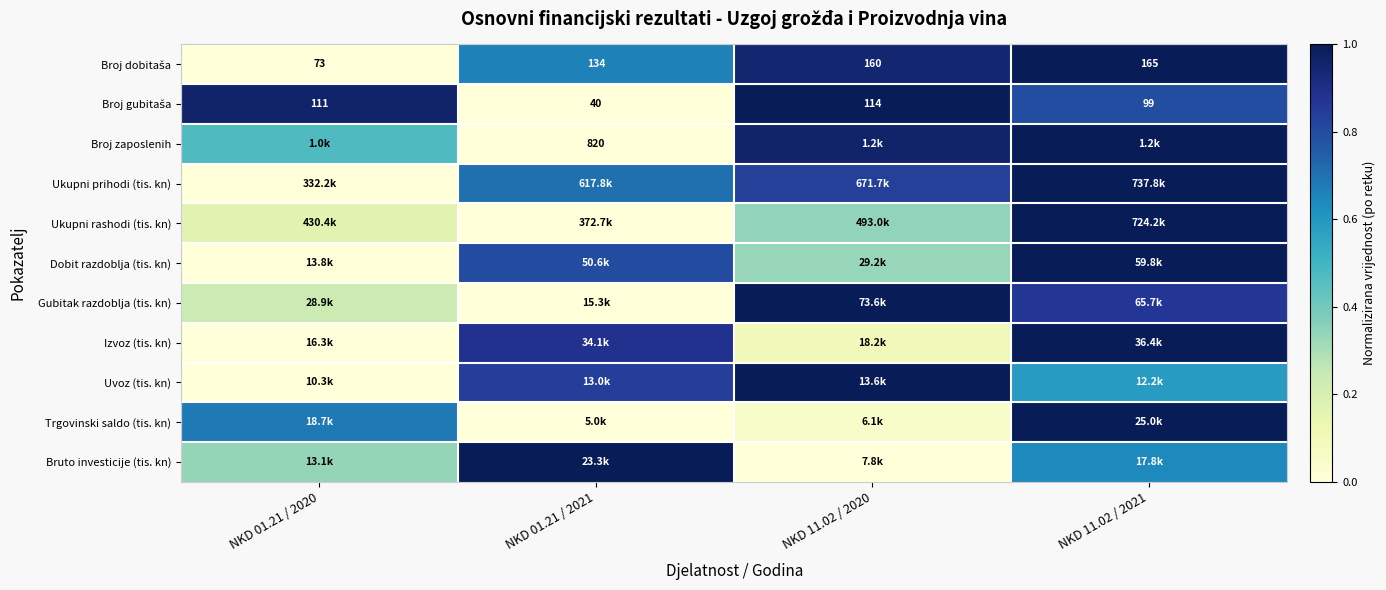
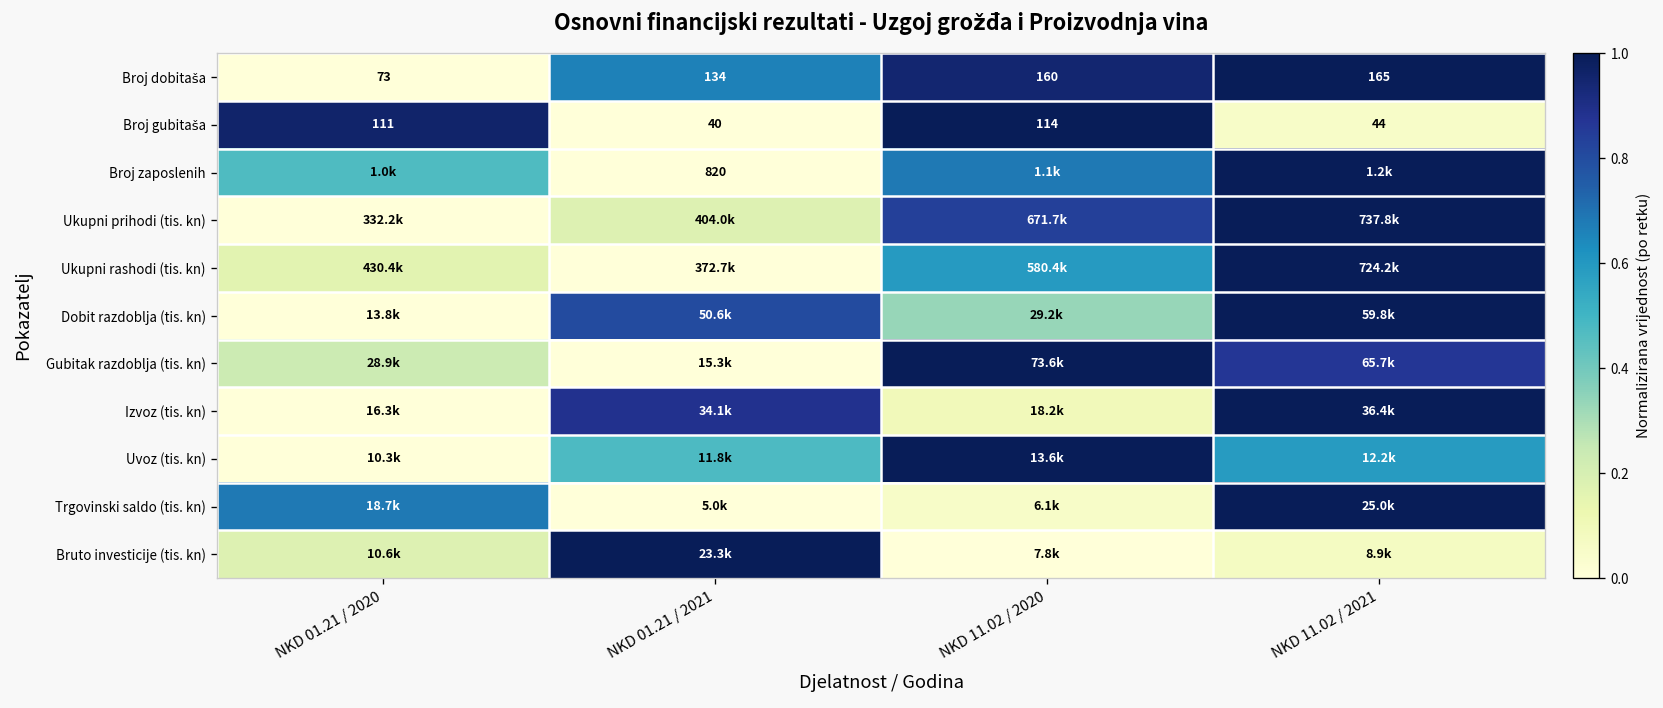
  {
    "Broj dobitaša": {
      "NKD 01.21 / 2020": "73",
      "NKD 01.21 / 2021": "134",
      "NKD 11.02 / 2020": "160",
      "NKD 11.02 / 2021": "165"
    },
    "Broj gubitaša": {
      "NKD 01.21 / 2020": "111",
      "NKD 01.21 / 2021": "40",
      "NKD 11.02 / 2020": "114",
-     "NKD 11.02 / 2021": "99"
+     "NKD 11.02 / 2021": "44"
    },
    "Broj zaposlenih": {
      "NKD 01.21 / 2020": "1.0k",
      "NKD 01.21 / 2021": "820",
-     "NKD 11.02 / 2020": "1.2k",
+     "NKD 11.02 / 2020": "1.1k",
      "NKD 11.02 / 2021": "1.2k"
    },
    "Ukupni prihodi (tis. kn)": {
      "NKD 01.21 / 2020": "332.2k",
-     "NKD 01.21 / 2021": "617.8k",
+     "NKD 01.21 / 2021": "404.0k",
      "NKD 11.02 / 2020": "671.7k",
      "NKD 11.02 / 2021": "737.8k"
    },
    "Ukupni rashodi (tis. kn)": {
      "NKD 01.21 / 2020": "430.4k",
      "NKD 01.21 / 2021": "372.7k",
-     "NKD 11.02 / 2020": "493.0k",
+     "NKD 11.02 / 2020": "580.4k",
      "NKD 11.02 / 2021": "724.2k"
    },
    "Dobit razdoblja (tis. kn)": {
      "NKD 01.21 / 2020": "13.8k",
      "NKD 01.21 / 2021": "50.6k",
      "NKD 11.02 / 2020": "29.2k",
      "NKD 11.02 / 2021": "59.8k"
    },
    "Gubitak razdoblja (tis. kn)": {
      "NKD 01.21 / 2020": "28.9k",
      "NKD 01.21 / 2021": "15.3k",
      "NKD 11.02 / 2020": "73.6k",
      "NKD 11.02 / 2021": "65.7k"
    },
    "Izvoz (tis. kn)": {
      "NKD 01.21 / 2020": "16.3k",
      "NKD 01.21 / 2021": "34.1k",
      "NKD 11.02 / 2020": "18.2k",
      "NKD 11.02 / 2021": "36.4k"
    },
    "Uvoz (tis. kn)": {
      "NKD 01.21 / 2020": "10.3k",
-     "NKD 01.21 / 2021": "13.0k",
+     "NKD 01.21 / 2021": "11.8k",
      "NKD 11.02 / 2020": "13.6k",
      "NKD 11.02 / 2021": "12.2k"
    },
    "Trgovinski saldo (tis. kn)": {
      "NKD 01.21 / 2020": "18.7k",
      "NKD 01.21 / 2021": "5.0k",
      "NKD 11.02 / 2020": "6.1k",
      "NKD 11.02 / 2021": "25.0k"
    },
    "Bruto investicije (tis. kn)": {
-     "NKD 01.21 / 2020": "13.1k",
+     "NKD 01.21 / 2020": "10.6k",
      "NKD 01.21 / 2021": "23.3k",
      "NKD 11.02 / 2020": "7.8k",
-     "NKD 11.02 / 2021": "17.8k"
+     "NKD 11.02 / 2021": "8.9k"
    }
  }
